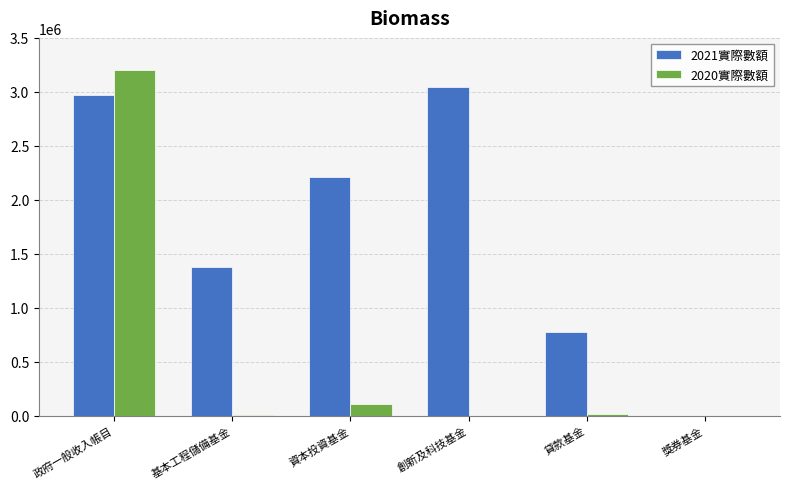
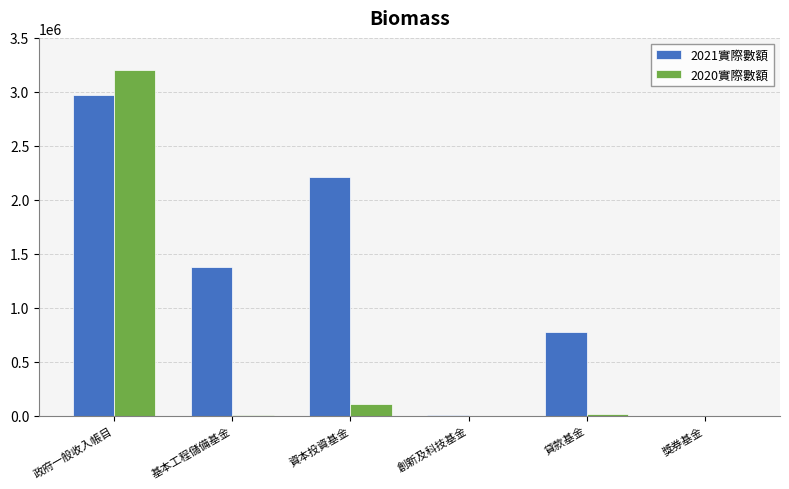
  {
    "2021實際數額": {
      "政府一般收入帳目": 2970000,
      "基本工程儲備基金": 1370000,
      "資本投資基金": 2210000,
-     "創新及科技基金": 3050000,
+     "創新及科技基金": 0,
      "貸款基金": 770000
    },
    "2020實際數額": {
      "政府一般收入帳目": 3210000,
      "資本投資基金": 100000,
      "獎券基金": 0
    }
  }
